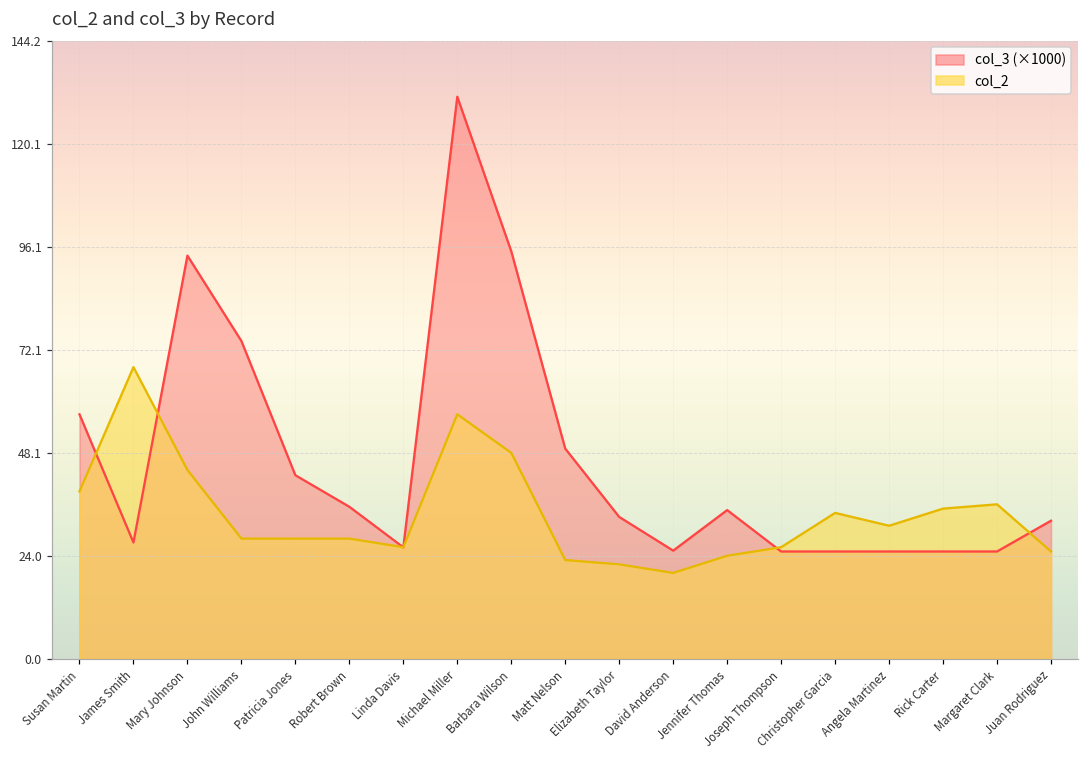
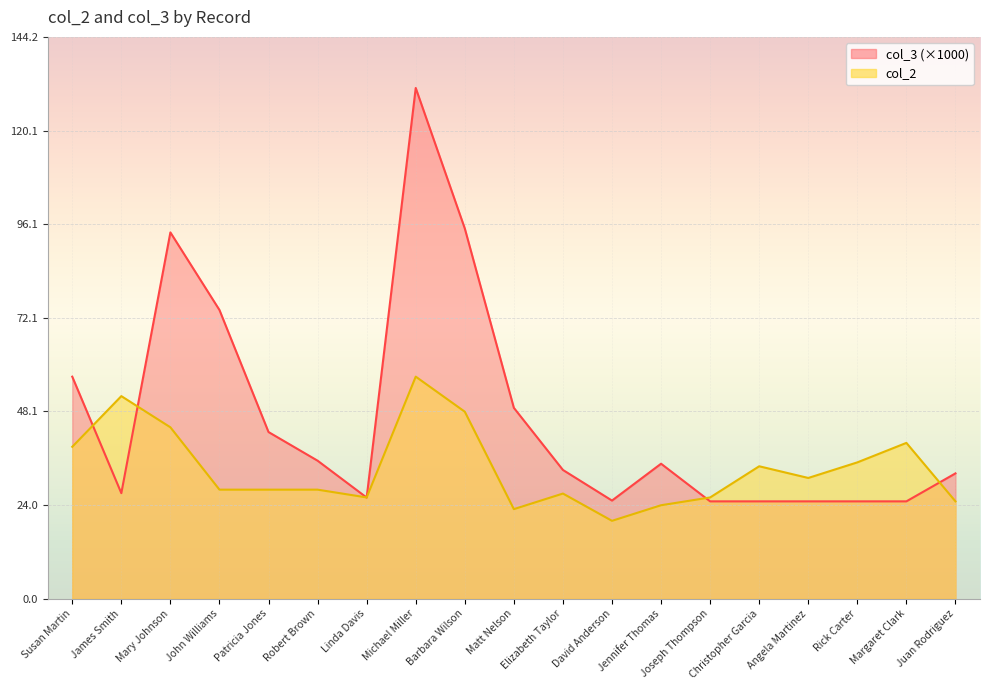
  {
    "col_2": {
      "Susan Martin": 39,
-     "James Smith": 68,
+     "James Smith": 52,
      "Mary Johnson": 44,
      "John Williams": 28,
      "Patricia Jones": 28,
      "Robert Brown": 28,
      "Michael Miller": 57,
      "Barbara Wilson": 48,
      "Matt Nelson": 23,
-     "Elizabeth Taylor": 22,
+     "Elizabeth Taylor": 27,
      "David Anderson": 20,
      "Jennifer Thomas": 24,
      "Joseph Thompson": 26,
      "Christopher Garcia": 34,
      "Angela Martinez": 31,
      "Rick Carter": 35,
-     "Margaret Clark": 36,
+     "Margaret Clark": 40,
      "Juan Rodriguez": 25
    }
  }
